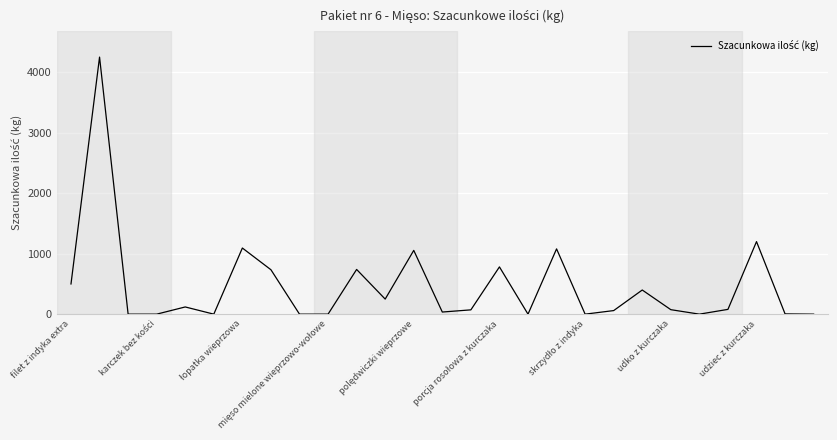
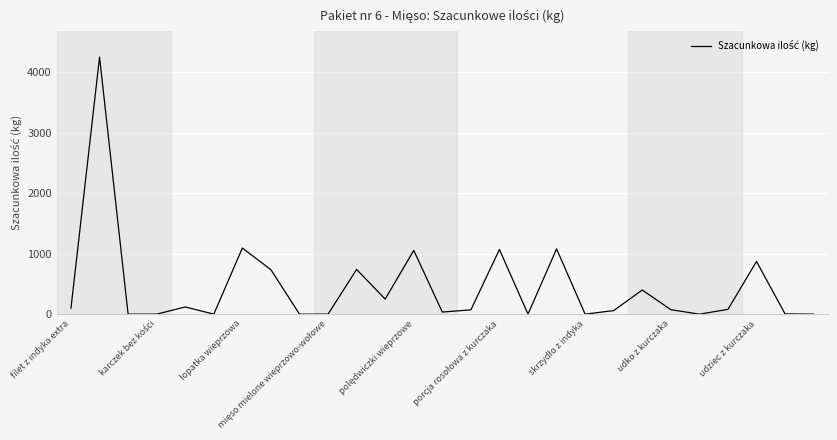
  {
-   "filet z indyka extra": 500,
+   "filet z indyka extra": 100,
    "karczek bez kości": 0,
    "łopatka wieprzowa": 1100,
    "mięso mielone wieprzowo-wołowe": 0,
    "polędwiczki wieprzowe": 1100,
-   "porcja rosołowa z kurczaka": 800,
+   "porcja rosołowa z kurczaka": 1100,
    "skrzydło z indyka": 0,
    "udko z kurczaka": 100,
-   "udziec z kurczaka": 1200
+   "udziec z kurczaka": 900
  }
